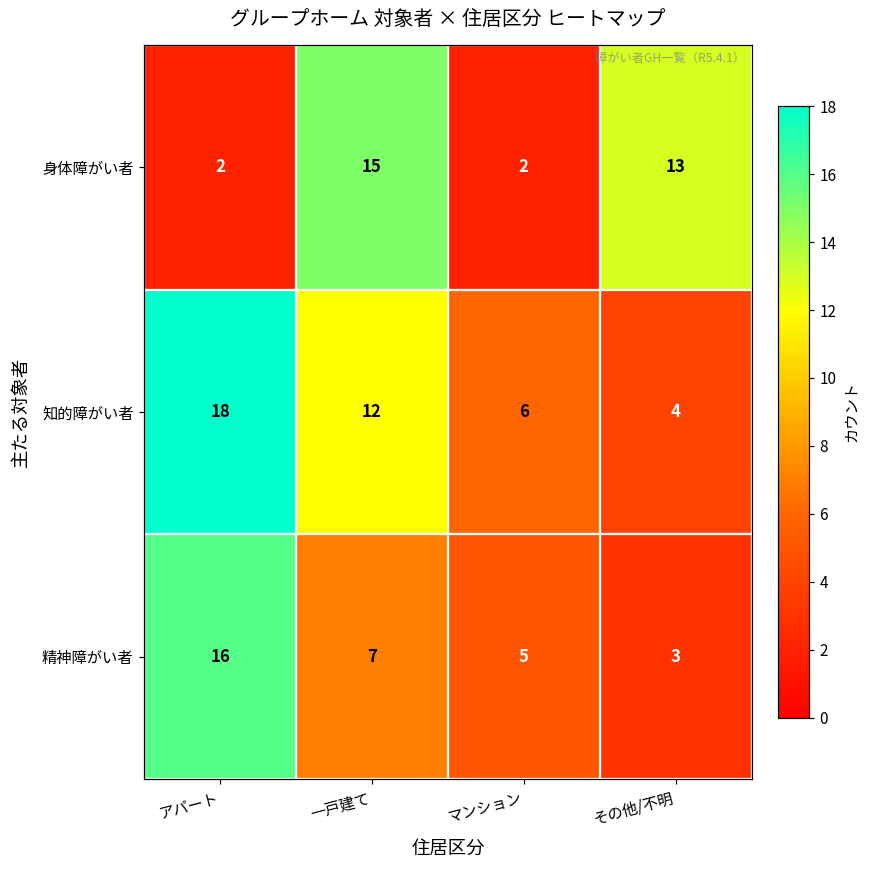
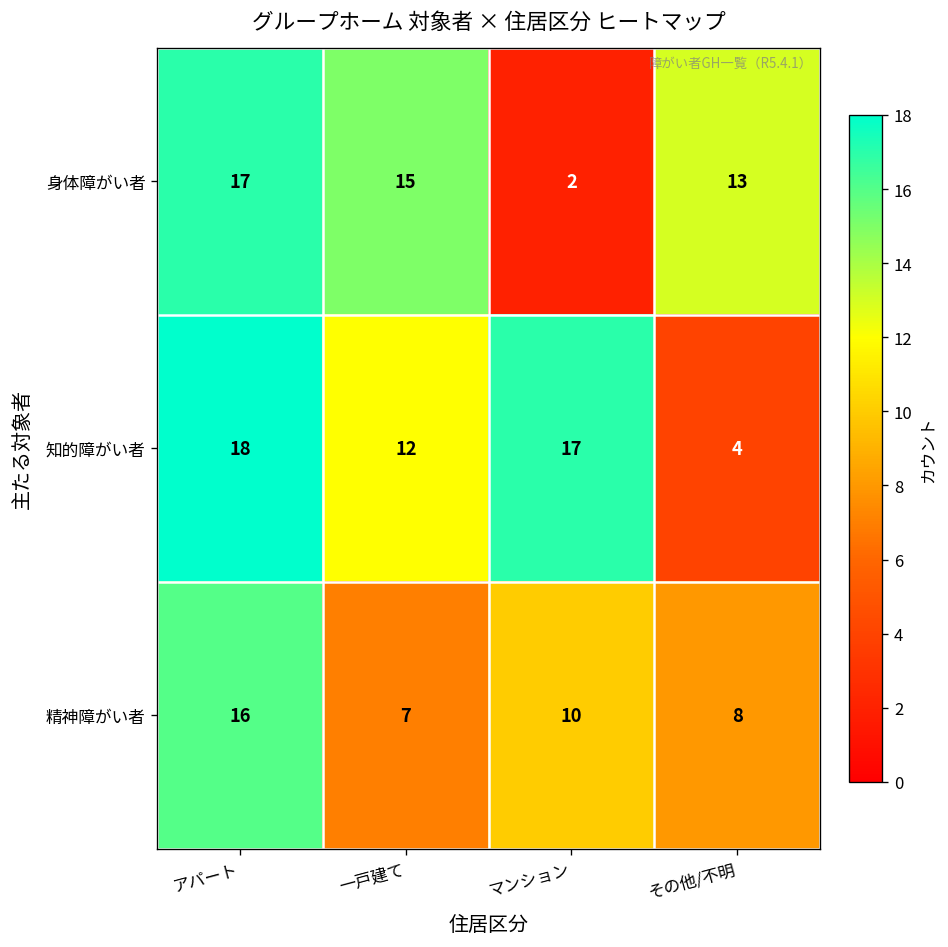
  {
    "身体障がい者": {
-     "アパート": 2,
+     "アパート": 17,
      "一戸建て": 15,
      "マンション": 2
    },
    "知的障がい者": {
      "アパート": 18,
      "一戸建て": 12,
-     "マンション": 6,
+     "マンション": 17,
      "その他/不明": 4
    },
    "精神障がい者": {
      "アパート": 16,
      "一戸建て": 7,
-     "マンション": 5,
-     "その他/不明": 3
+     "マンション": 10,
+     "その他/不明": 8
    }
  }
